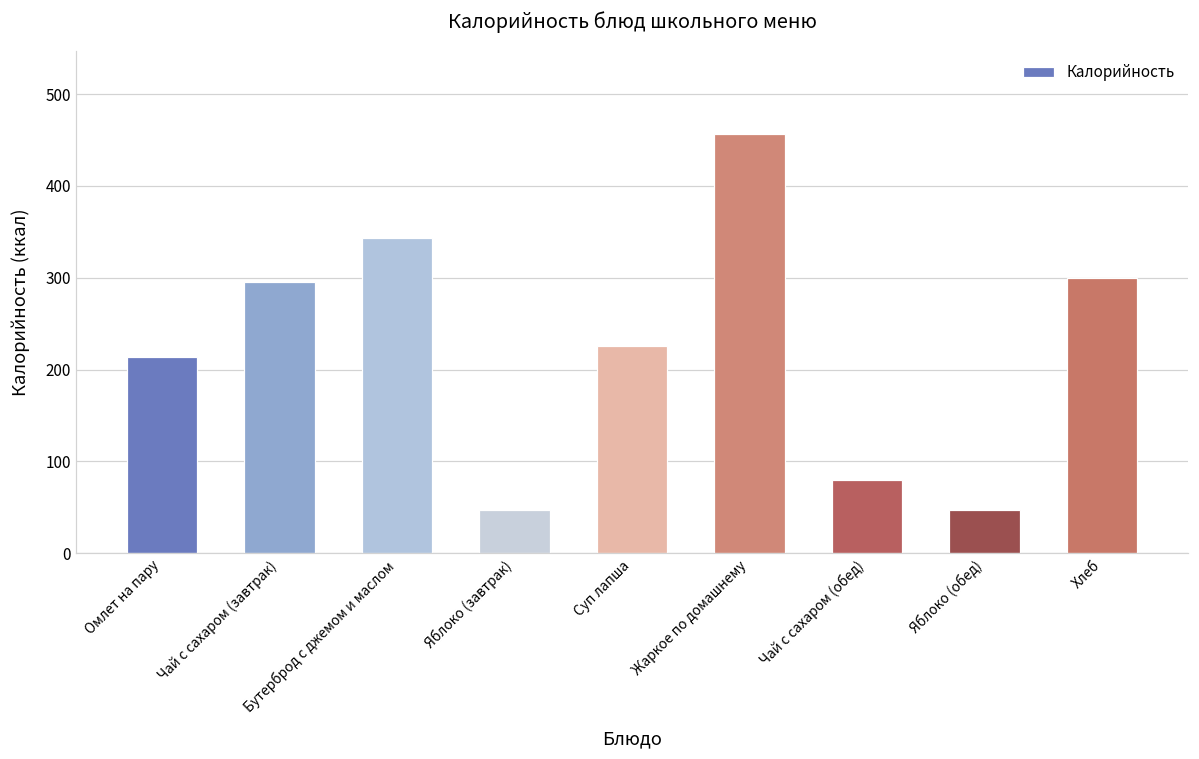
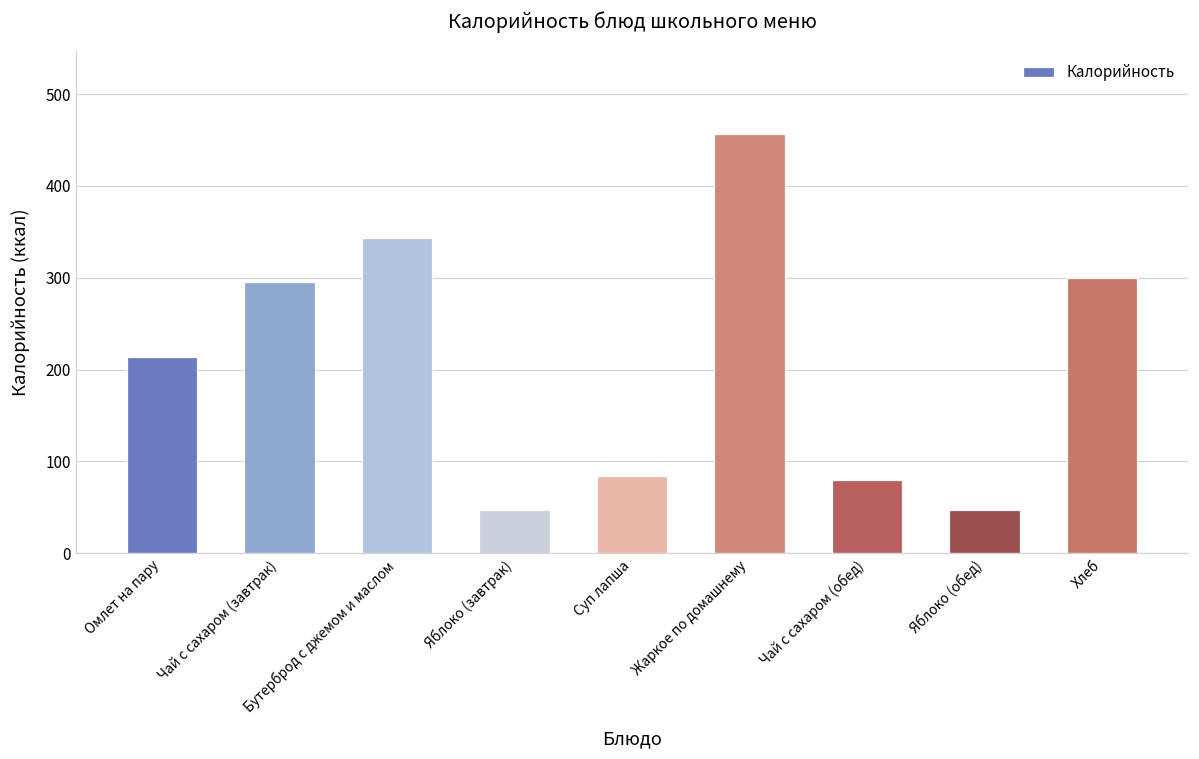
  {
    "Омлет на пару": 210,
    "Чай с сахаром (завтрак)": 300,
    "Бутерброд с джемом и маслом": 340,
    "Яблоко (завтрак)": 50,
-   "Суп лапша": 230,
+   "Суп лапша": 80,
    "Жаркое по домашнему": 460,
    "Чай с сахаром (обед)": 80,
    "Яблоко (обед)": 50,
    "Хлеб": 300
  }
